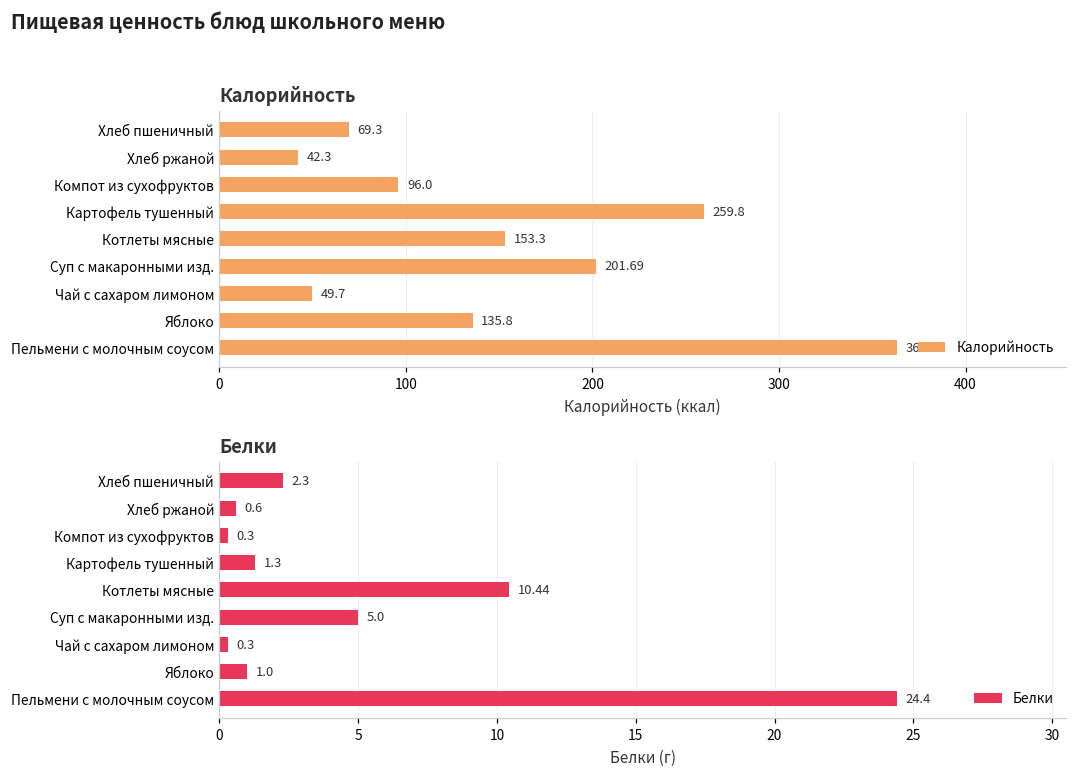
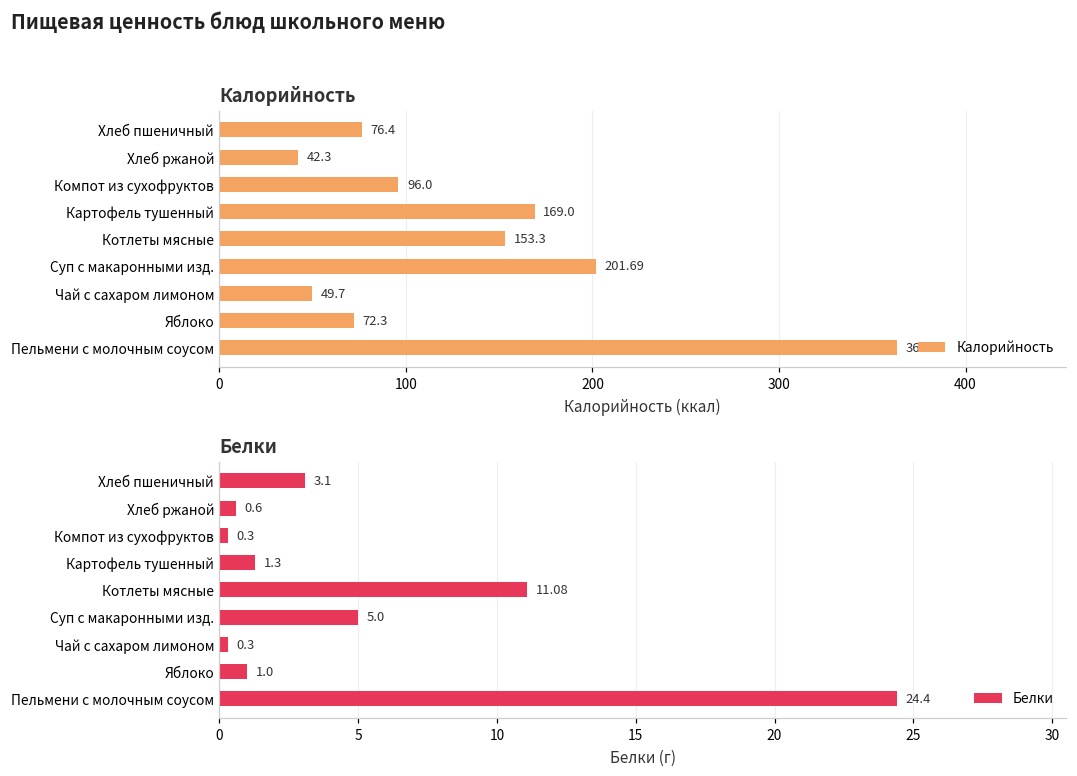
  {
    "Калорийность": {
-     "Хлеб пшеничный": 69.3,
+     "Хлеб пшеничный": 76.4,
      "Хлеб ржаной": 42.3,
      "Компот из сухофруктов": 96.0,
-     "Картофель тушенный": 259.8,
+     "Картофель тушенный": 169.0,
      "Котлеты мясные": 153.3,
      "Суп с макаронными изд.": 201.69,
      "Чай с сахаром лимоном": 49.7,
-     "Яблоко": 135.8,
+     "Яблоко": 72.3,
      "Пельмени с молочным соусом": 363.1
    },
    "Белки": {
-     "Хлеб пшеничный": 2.3,
+     "Хлеб пшеничный": 3.1,
      "Хлеб ржаной": 0.6,
      "Компот из сухофруктов": 0.3,
      "Картофель тушенный": 1.3,
-     "Котлеты мясные": 10.44,
+     "Котлеты мясные": 11.08,
      "Суп с макаронными изд.": 5.0,
      "Чай с сахаром лимоном": 0.3,
      "Яблоко": 1.0,
      "Пельмени с молочным соусом": 24.4
    }
  }
